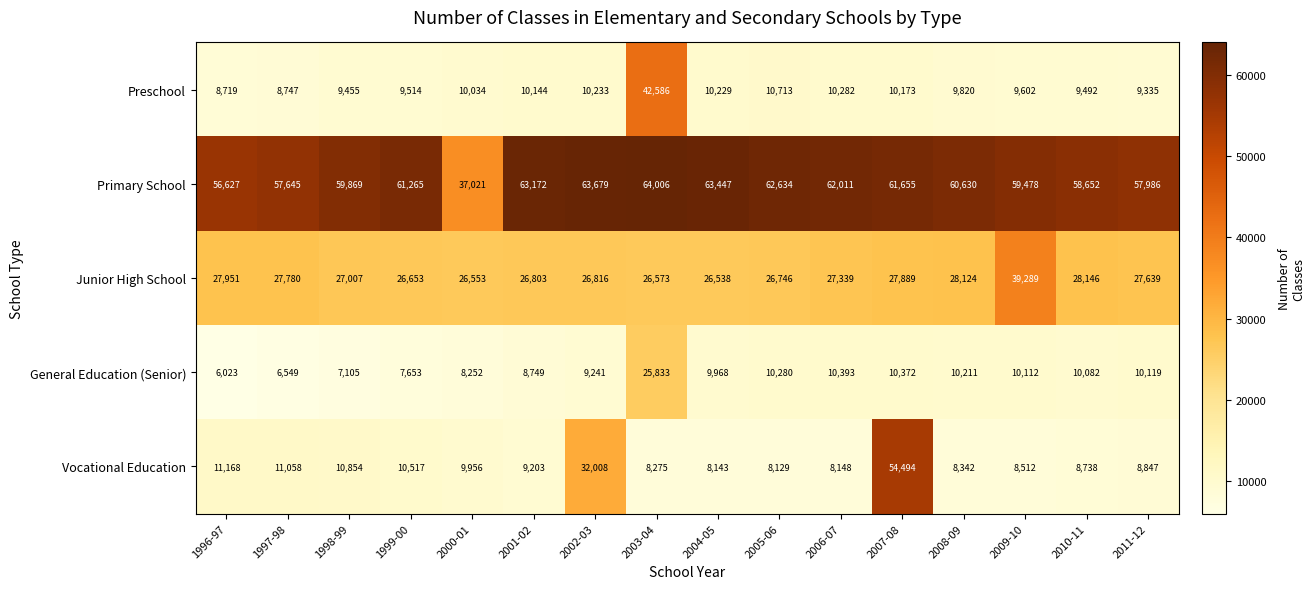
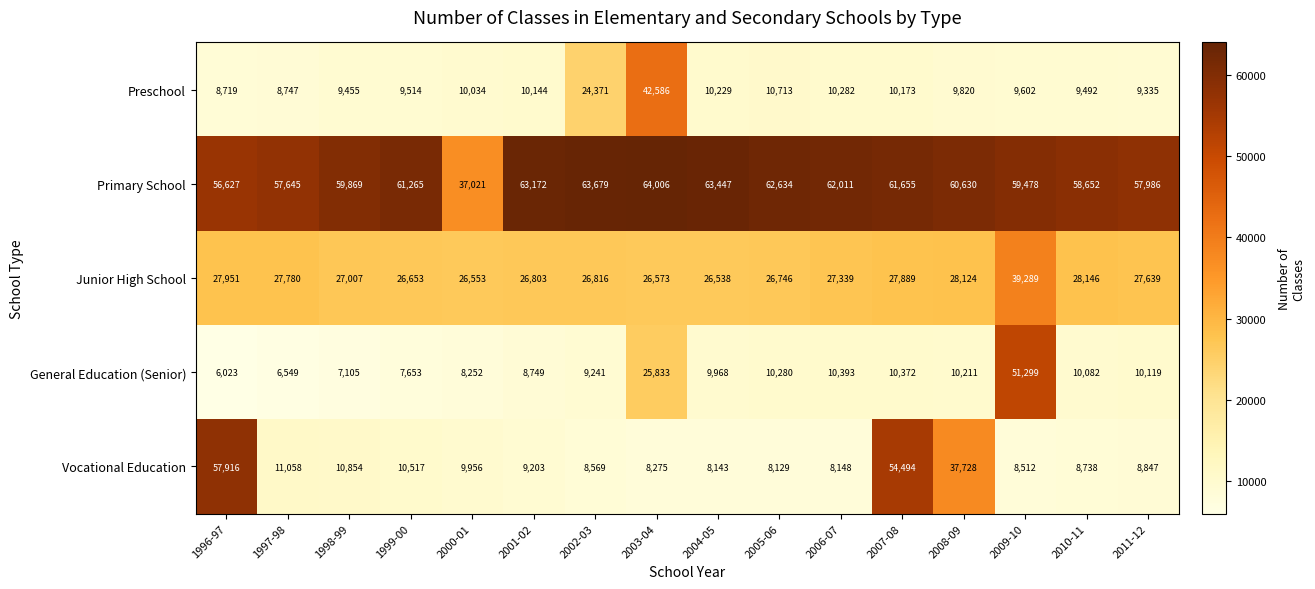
  {
    "Preschool": {
      "1996-97": "8,719",
      "1997-98": "8,747",
      "1998-99": "9,455",
      "1999-00": "9,514",
      "2000-01": "10,034",
      "2001-02": "10,144",
-     "2002-03": "10,233",
+     "2002-03": "24,371",
      "2003-04": "42,586",
      "2004-05": "10,229",
      "2005-06": "10,713",
      "2006-07": "10,282",
      "2007-08": "10,173",
      "2008-09": "9,820",
      "2009-10": "9,602",
      "2010-11": "9,492",
      "2011-12": "9,335"
    },
    "Primary School": {
      "1996-97": "56,627",
      "1997-98": "57,645",
      "1998-99": "59,869",
      "1999-00": "61,265",
      "2000-01": "37,021",
      "2001-02": "63,172",
      "2002-03": "63,679",
      "2003-04": "64,006",
      "2004-05": "63,447",
      "2005-06": "62,634",
      "2006-07": "62,011",
      "2007-08": "61,655",
      "2008-09": "60,630",
      "2009-10": "59,478",
      "2010-11": "58,652",
      "2011-12": "57,986"
    },
    "Junior High School": {
      "1996-97": "27,951",
      "1997-98": "27,780",
      "1998-99": "27,007",
      "1999-00": "26,653",
      "2000-01": "26,553",
      "2001-02": "26,803",
      "2002-03": "26,816",
      "2003-04": "26,573",
      "2004-05": "26,538",
      "2005-06": "26,746",
      "2006-07": "27,339",
      "2007-08": "27,889",
      "2008-09": "28,124",
      "2009-10": "39,289",
      "2010-11": "28,146",
      "2011-12": "27,639"
    },
    "General Education (Senior)": {
      "1996-97": "6,023",
      "1997-98": "6,549",
      "1998-99": "7,105",
      "1999-00": "7,653",
      "2000-01": "8,252",
      "2001-02": "8,749",
      "2002-03": "9,241",
      "2003-04": "25,833",
      "2004-05": "9,968",
      "2005-06": "10,280",
      "2006-07": "10,393",
      "2007-08": "10,372",
      "2008-09": "10,211",
-     "2009-10": "10,112",
+     "2009-10": "51,299",
      "2010-11": "10,082",
      "2011-12": "10,119"
    },
    "Vocational Education": {
-     "1996-97": "11,168",
+     "1996-97": "57,916",
      "1997-98": "11,058",
      "1998-99": "10,854",
      "1999-00": "10,517",
      "2000-01": "9,956",
      "2001-02": "9,203",
-     "2002-03": "32,008",
+     "2002-03": "8,569",
      "2003-04": "8,275",
      "2004-05": "8,143",
      "2005-06": "8,129",
      "2006-07": "8,148",
      "2007-08": "54,494",
-     "2008-09": "8,342",
+     "2008-09": "37,728",
      "2009-10": "8,512",
      "2010-11": "8,738",
      "2011-12": "8,847"
    }
  }
